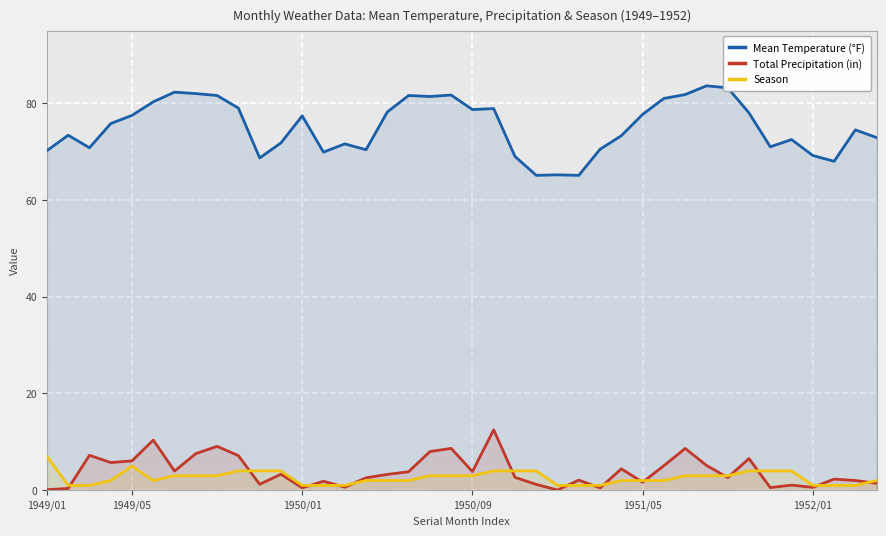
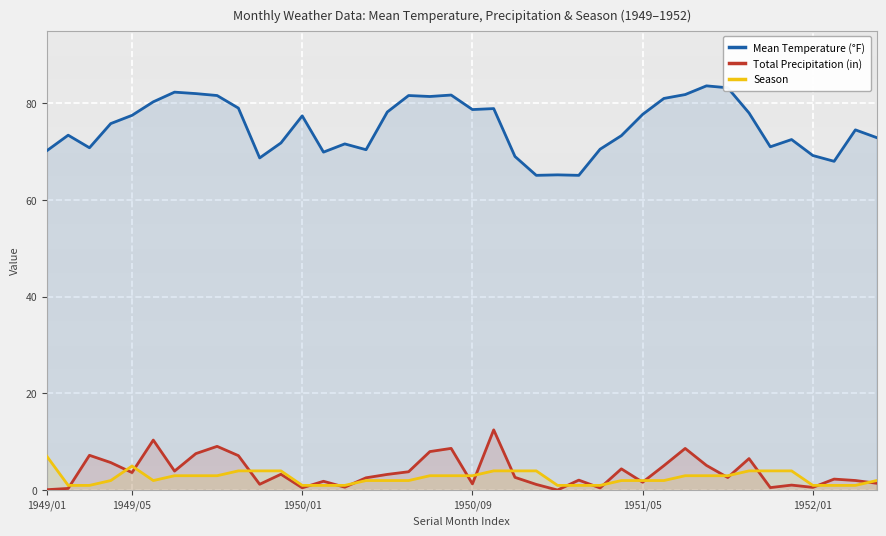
  {
    "Mean Temperature (°F)": {
      "1949/01": 70,
      "1949/05": 78,
      "1950/01": 77,
      "1950/09": 79,
      "1951/05": 78,
      "1952/01": 69
    },
    "Total Precipitation (in)": {
      "1949/01": 0,
-     "1949/05": 6,
-     "1950/09": 4
+     "1949/05": 4,
+     "1950/09": 1
    },
    "Season": {
      "1949/01": 7,
      "1949/05": 5,
      "1950/09": 3
    }
  }
